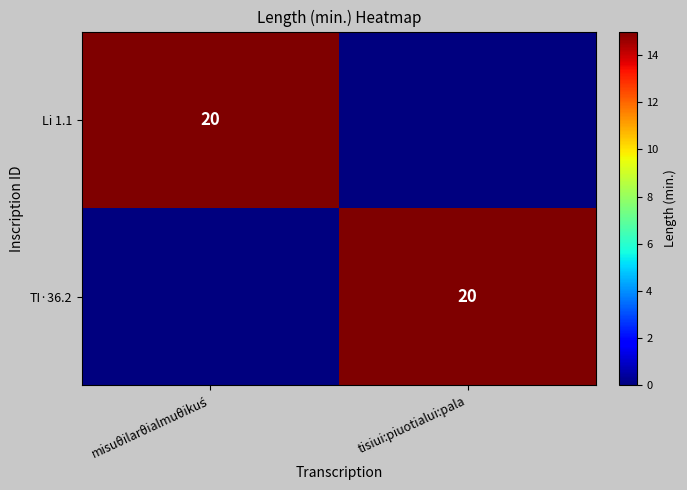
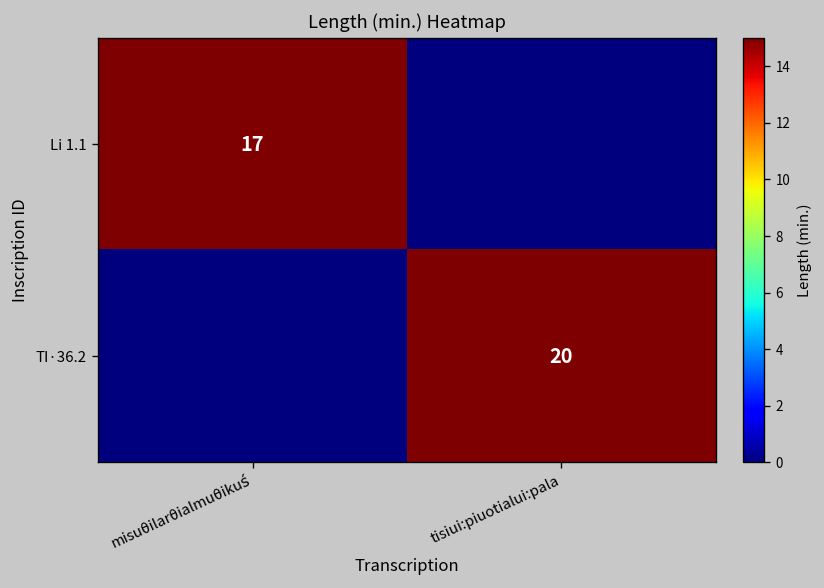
  {
    "Li 1.1": {
-     "misuθilarθialmuθikuś": 20
+     "misuθilarθialmuθikuś": 17
    },
    "TI·36.2": {
      "tisiui:piuotialui:pala": 20
    }
  }
